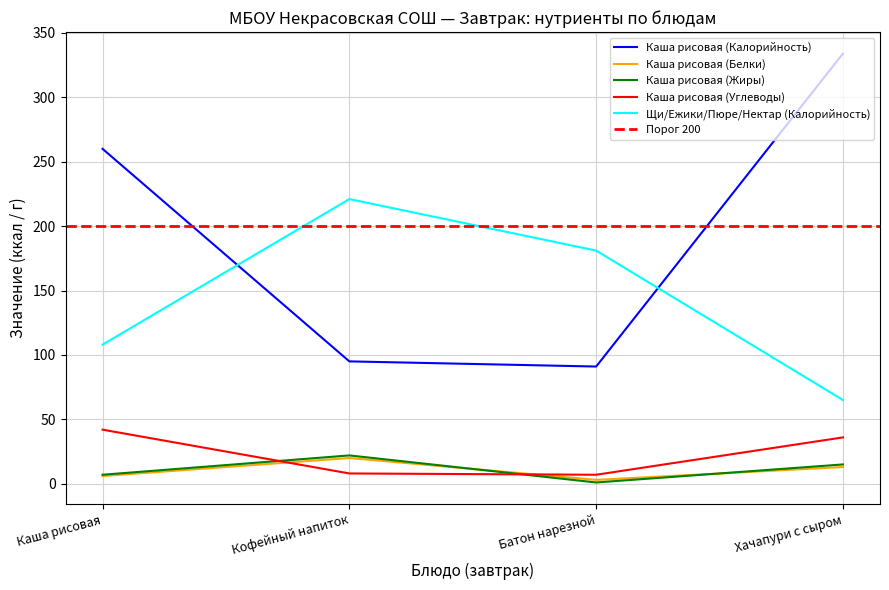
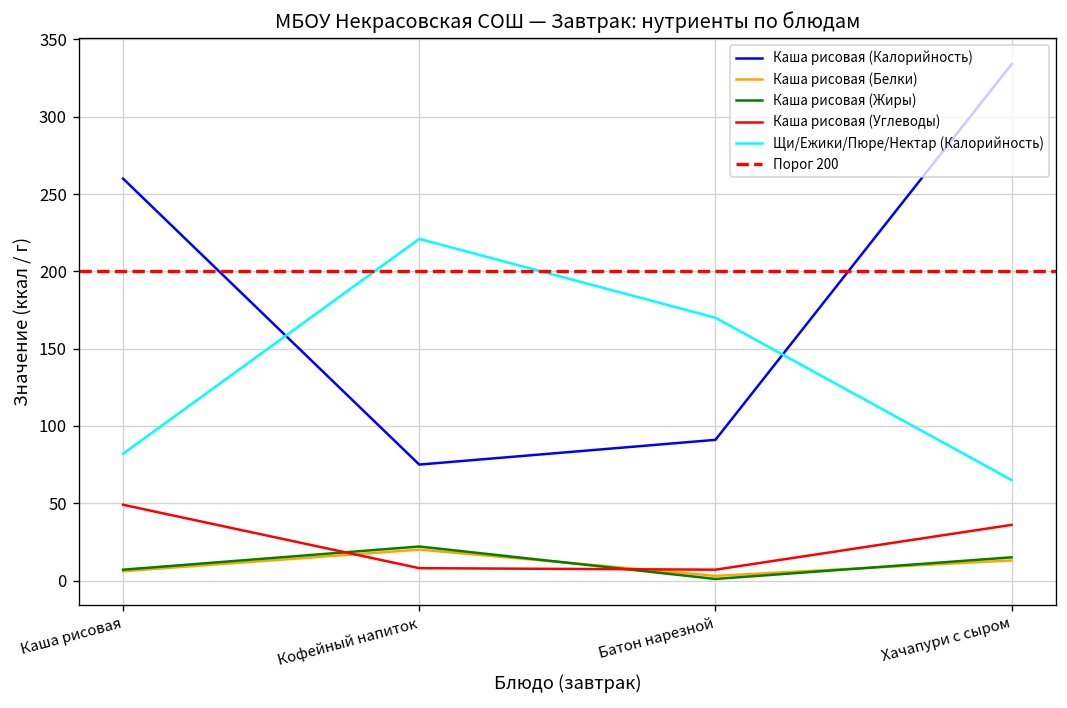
  {
    "Каша рисовая (Калорийность)": {
      "Каша рисовая": 260,
-     "Кофейный напиток": 95,
+     "Кофейный напиток": 75,
      "Батон нарезной": 91
    },
    "Каша рисовая (Белки)": {
      "Кофейный напиток": 20,
      "Батон нарезной": 3,
      "Хачапури с сыром": 13
    },
    "Каша рисовая (Жиры)": {
      "Кофейный напиток": 22,
      "Батон нарезной": 1,
      "Хачапури с сыром": 15
    },
    "Каша рисовая (Углеводы)": {
-     "Каша рисовая": 42,
+     "Каша рисовая": 49,
      "Кофейный напиток": 8,
      "Батон нарезной": 7,
      "Хачапури с сыром": 36
    },
    "Щи/Ежики/Пюре/Нектар (Калорийность)": {
-     "Каша рисовая": 108,
+     "Каша рисовая": 82,
      "Кофейный напиток": 221,
-     "Батон нарезной": 181,
+     "Батон нарезной": 170,
      "Хачапури с сыром": 65
    }
  }
